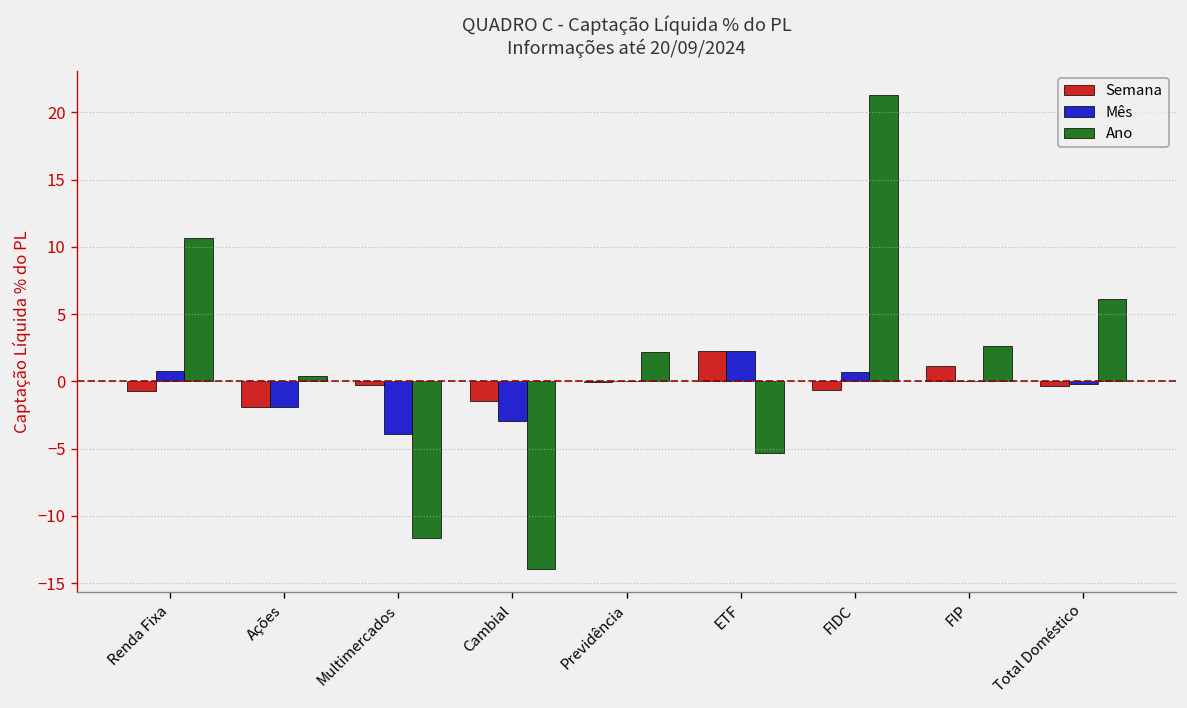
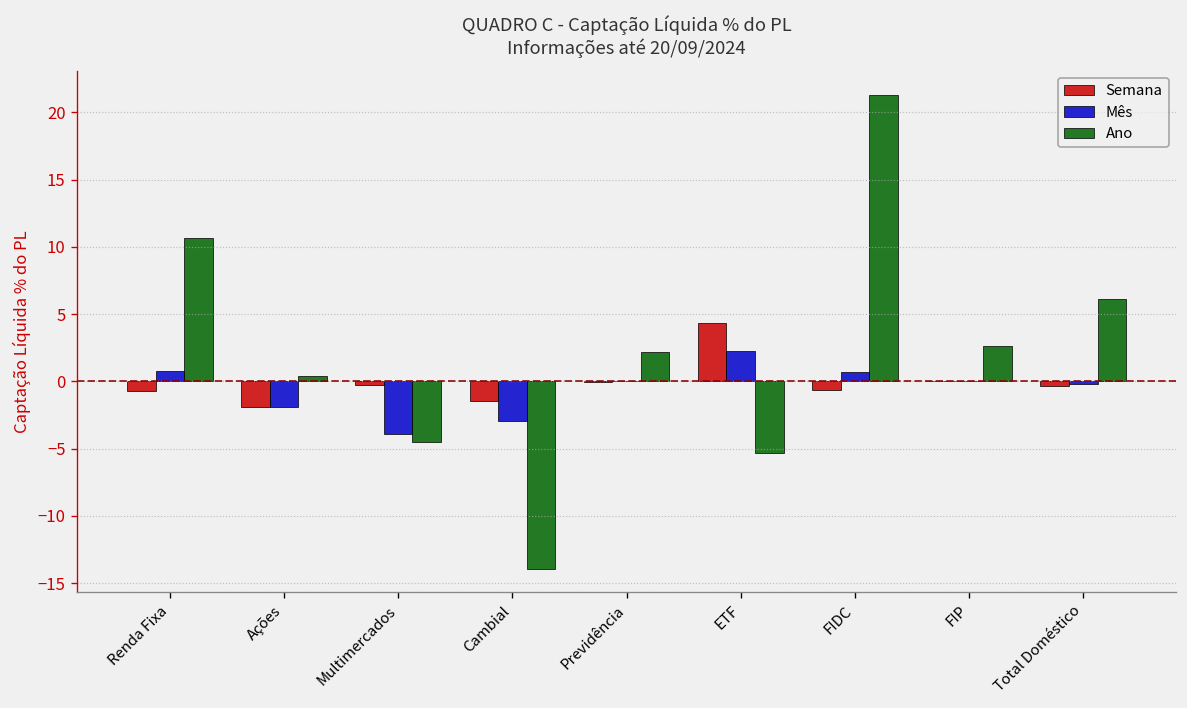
  {
    "Semana": {
      "Renda Fixa": -0.7,
      "Ações": -1.9,
      "Multimercados": -0.2,
      "Cambial": -1.5,
-     "ETF": 2.2,
+     "ETF": 4.3,
      "FIDC": -0.6,
-     "FIP": 1.1,
+     "FIP": 0.0,
      "Total Doméstico": -0.4
    },
    "Mês": {
      "Renda Fixa": 0.8,
      "Ações": -1.9,
      "Multimercados": -3.9,
      "Cambial": -2.9,
      "ETF": 2.3,
      "FIDC": 0.7
    },
    "Ano": {
      "Renda Fixa": 10.7,
      "Ações": 0.4,
-     "Multimercados": -11.6,
+     "Multimercados": -4.5,
      "Cambial": -13.9,
      "Previdência": 2.2,
      "ETF": -5.4,
      "FIDC": 21.3,
      "FIP": 2.7,
      "Total Doméstico": 6.1
    }
  }
